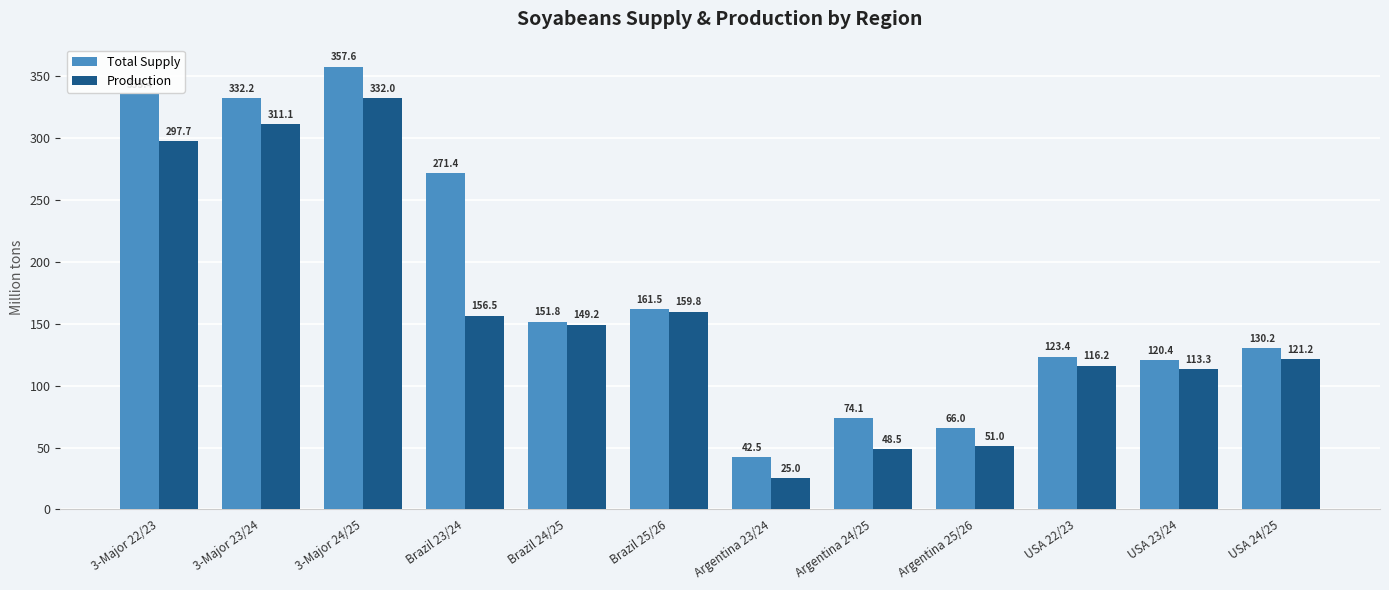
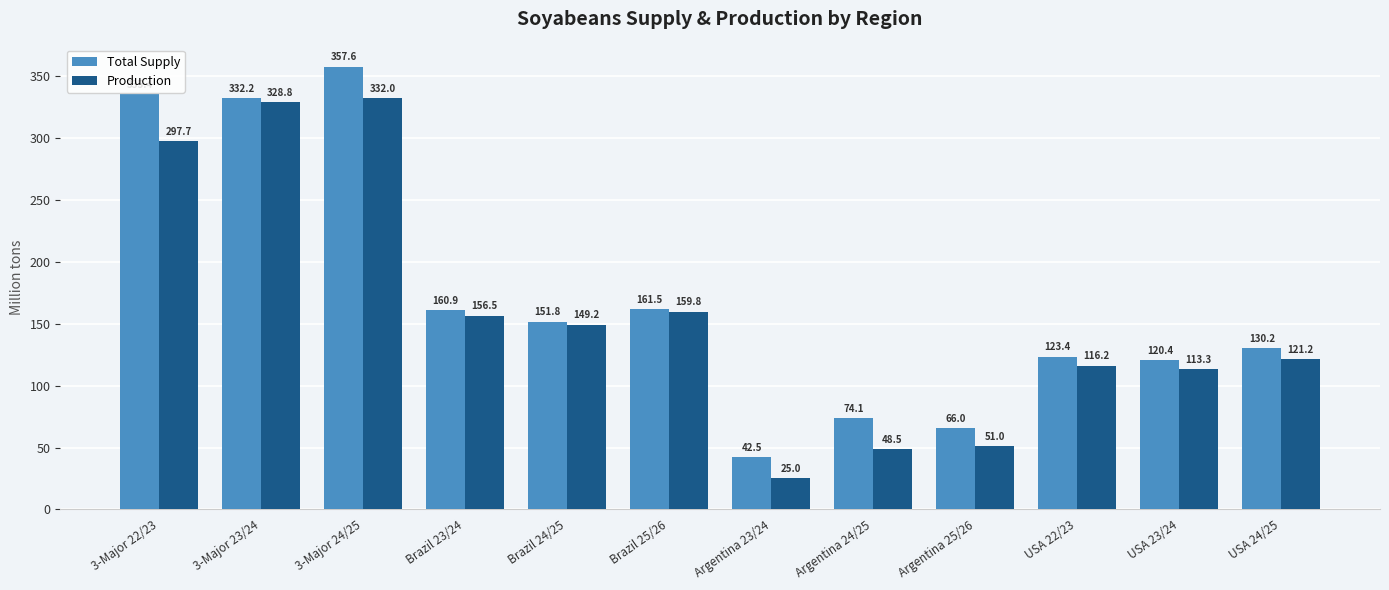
  {
    "Total Supply": {
      "3-Major 23/24": 332.2,
      "3-Major 24/25": 357.6,
-     "Brazil 23/24": 271.4,
+     "Brazil 23/24": 160.9,
      "Brazil 24/25": 151.8,
      "Brazil 25/26": 161.5,
      "Argentina 23/24": 42.5,
      "Argentina 24/25": 74.1,
      "Argentina 25/26": 66.0,
      "USA 22/23": 123.4,
      "USA 23/24": 120.4,
      "USA 24/25": 130.2
    },
    "Production": {
      "3-Major 22/23": 297.7,
-     "3-Major 23/24": 311.1,
+     "3-Major 23/24": 328.8,
      "3-Major 24/25": 332.0,
      "Brazil 23/24": 156.5,
      "Brazil 24/25": 149.2,
      "Brazil 25/26": 159.8,
      "Argentina 23/24": 25.0,
      "Argentina 24/25": 48.5,
      "Argentina 25/26": 51.0,
      "USA 22/23": 116.2,
      "USA 23/24": 113.3,
      "USA 24/25": 121.2
    }
  }
